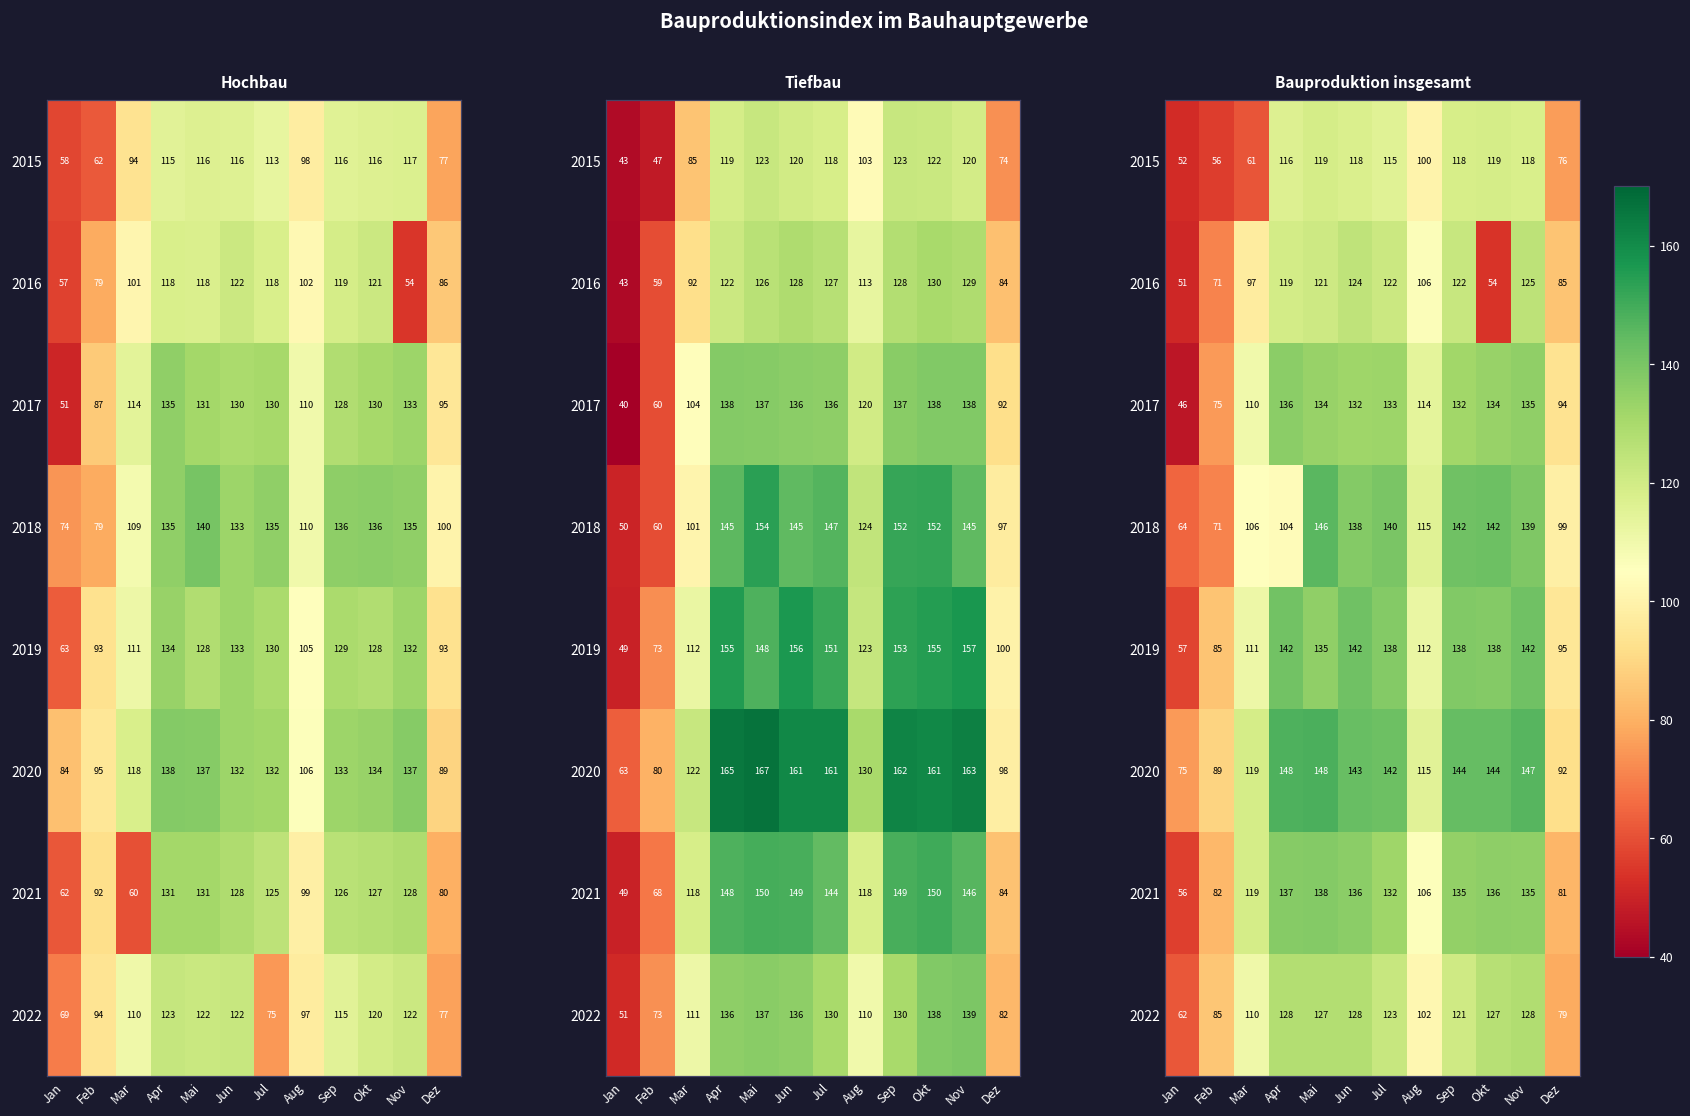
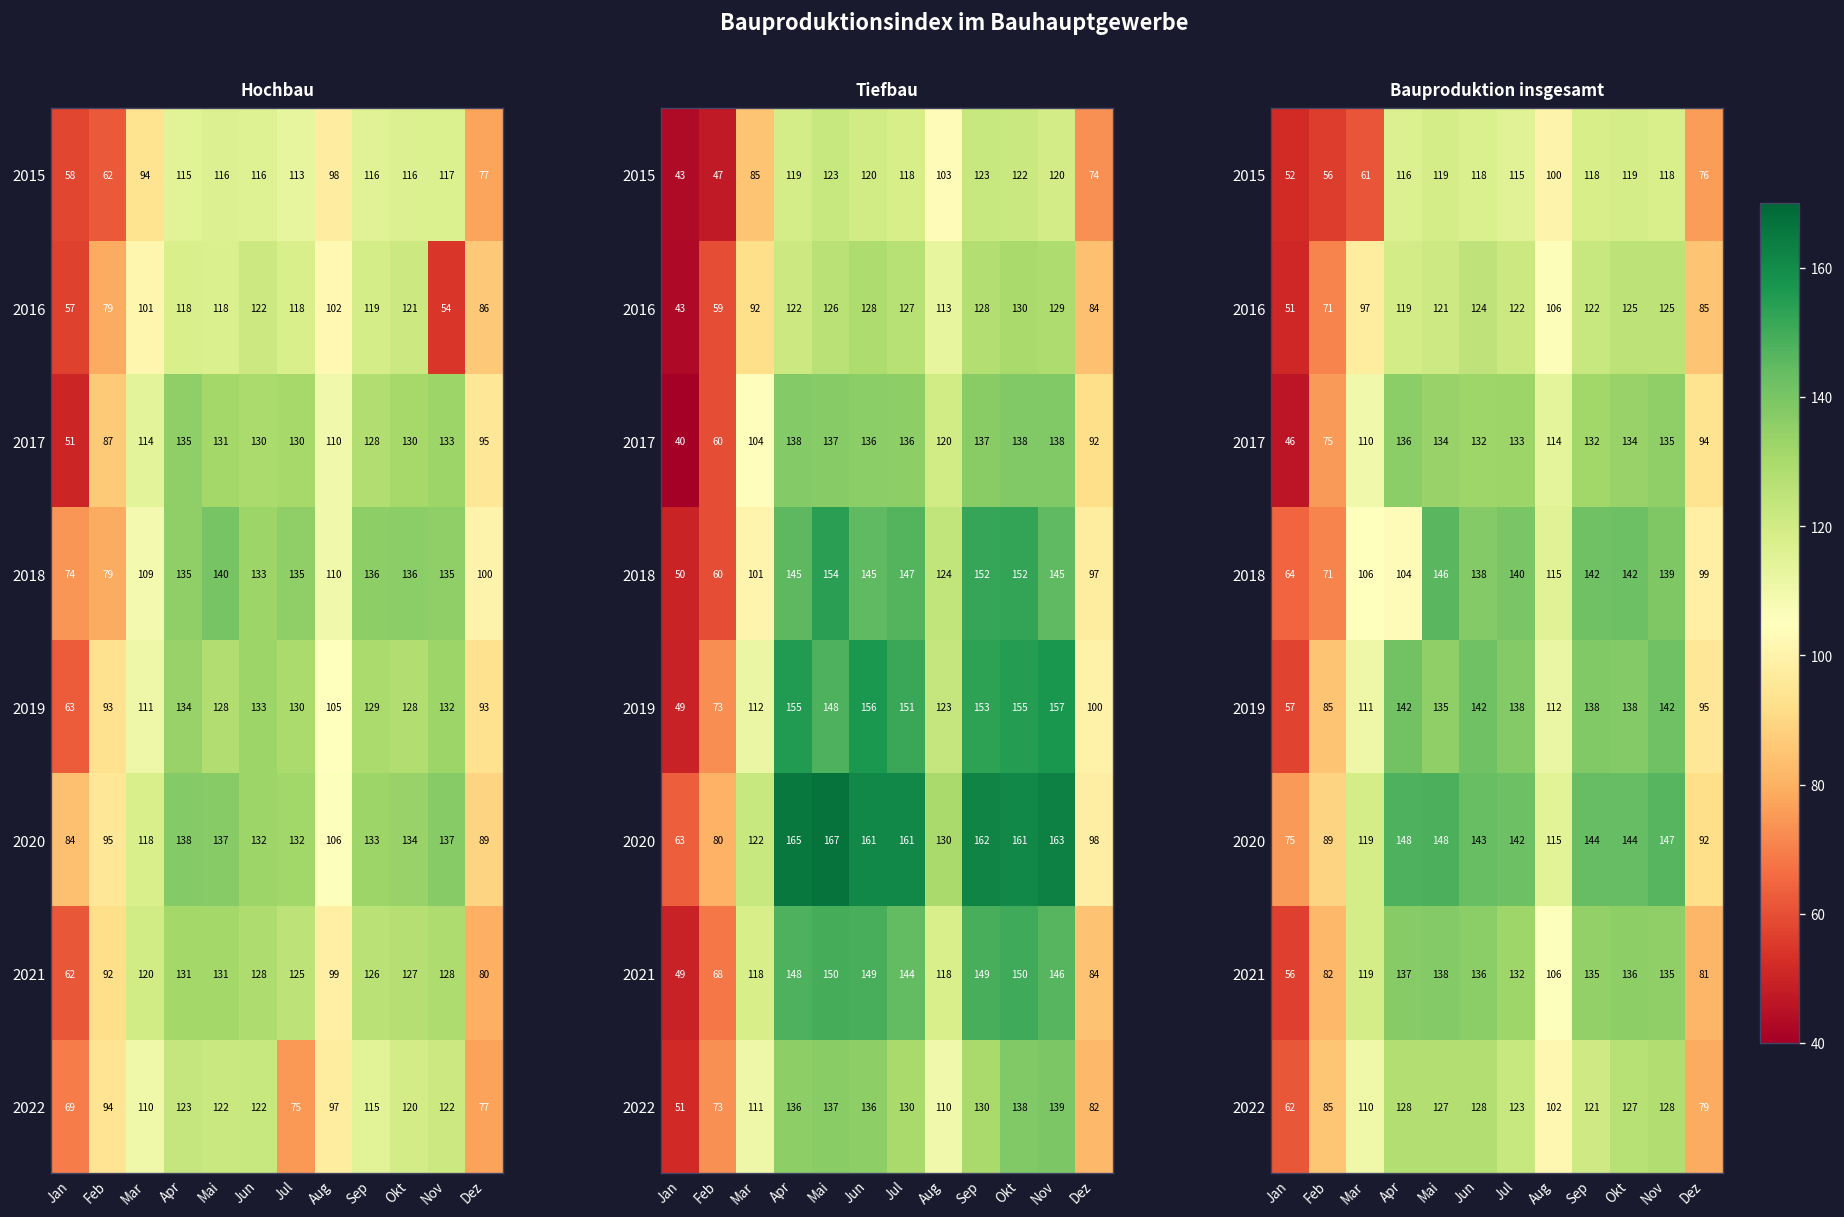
  {
    "Hochbau": {
      "2021": {
        "Jan": 62,
        "Feb": 92,
-       "Mar": 60,
+       "Mar": 120,
        "Apr": 131,
        "Mai": 131,
        "Jun": 128,
        "Jul": 125,
        "Aug": 99,
        "Sep": 126,
        "Okt": 127,
        "Nov": 128,
        "Dez": 80
      }
    },
    "Bauproduktion insgesamt": {
      "2016": {
        "Jan": 51,
        "Feb": 71,
        "Mar": 97,
        "Apr": 119,
        "Mai": 121,
        "Jun": 124,
        "Jul": 122,
        "Aug": 106,
        "Sep": 122,
-       "Okt": 54,
+       "Okt": 125,
        "Nov": 125,
        "Dez": 85
      }
    }
  }
